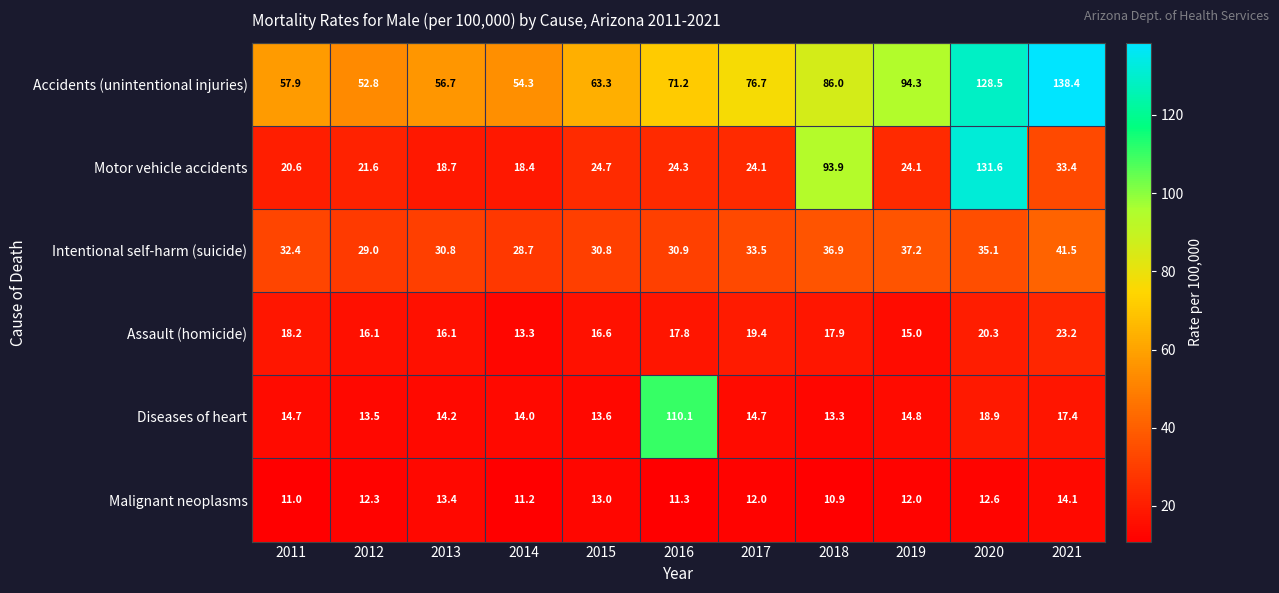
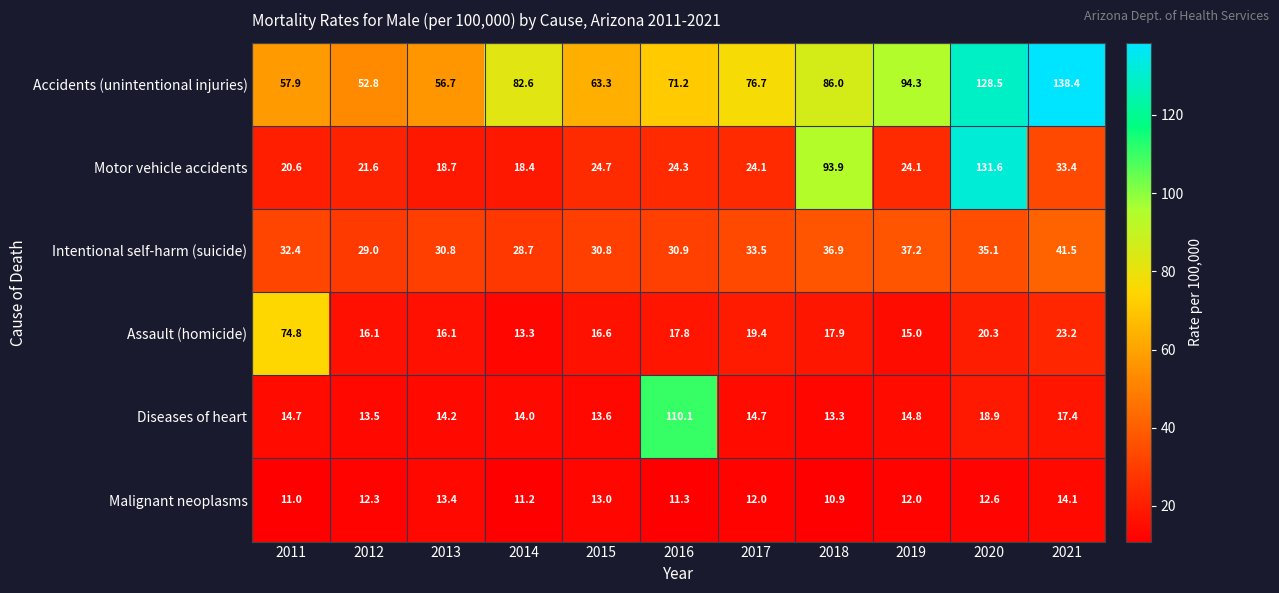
  {
    "Accidents (unintentional injuries)": {
      "2011": 57.9,
      "2012": 52.8,
      "2013": 56.7,
-     "2014": 54.3,
+     "2014": 82.6,
      "2015": 63.3,
      "2016": 71.2,
      "2017": 76.7,
      "2018": 86.0,
      "2019": 94.3,
      "2020": 128.5,
      "2021": 138.4
    },
    "Motor vehicle accidents": {
      "2011": 20.6,
      "2012": 21.6,
      "2013": 18.7,
      "2014": 18.4,
      "2015": 24.7,
      "2016": 24.3,
      "2017": 24.1,
      "2018": 93.9,
      "2019": 24.1,
      "2020": 131.6,
      "2021": 33.4
    },
    "Intentional self-harm (suicide)": {
      "2011": 32.4,
      "2012": 29.0,
      "2013": 30.8,
      "2014": 28.7,
      "2015": 30.8,
      "2016": 30.9,
      "2017": 33.5,
      "2018": 36.9,
      "2019": 37.2,
      "2020": 35.1,
      "2021": 41.5
    },
    "Assault (homicide)": {
-     "2011": 18.2,
+     "2011": 74.8,
      "2012": 16.1,
      "2013": 16.1,
      "2014": 13.3,
      "2015": 16.6,
      "2016": 17.8,
      "2017": 19.4,
      "2018": 17.9,
      "2019": 15.0,
      "2020": 20.3,
      "2021": 23.2
    },
    "Diseases of heart": {
      "2011": 14.7,
      "2012": 13.5,
      "2013": 14.2,
      "2014": 14.0,
      "2015": 13.6,
      "2016": 110.1,
      "2017": 14.7,
      "2018": 13.3,
      "2019": 14.8,
      "2020": 18.9,
      "2021": 17.4
    },
    "Malignant neoplasms": {
      "2011": 11.0,
      "2012": 12.3,
      "2013": 13.4,
      "2014": 11.2,
      "2015": 13.0,
      "2016": 11.3,
      "2017": 12.0,
      "2018": 10.9,
      "2019": 12.0,
      "2020": 12.6,
      "2021": 14.1
    }
  }
